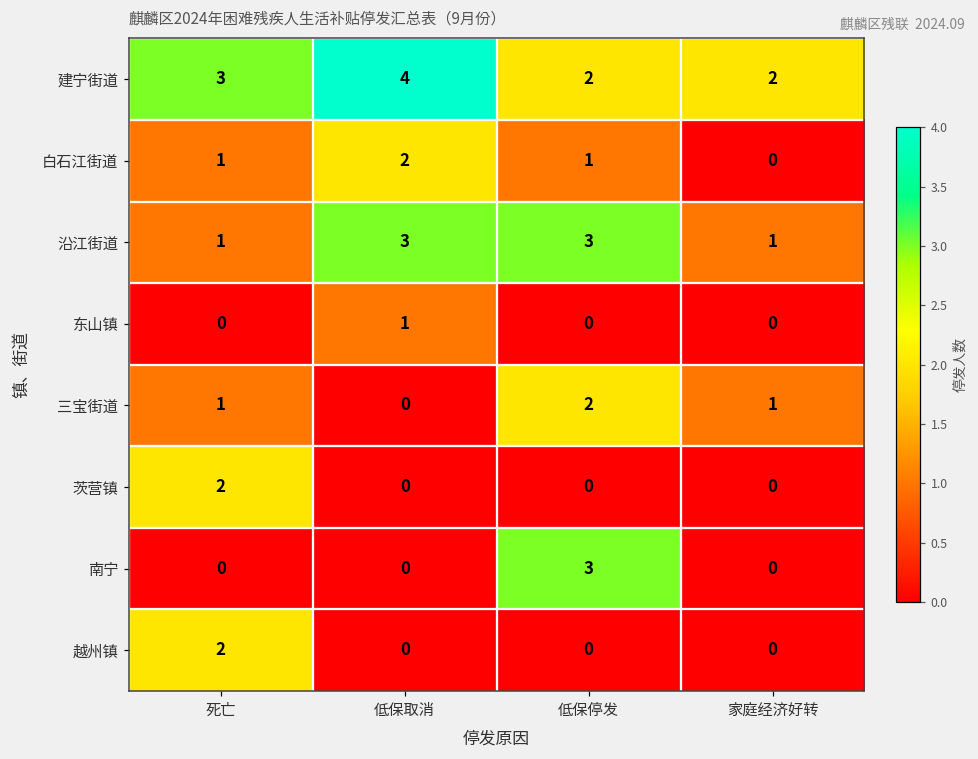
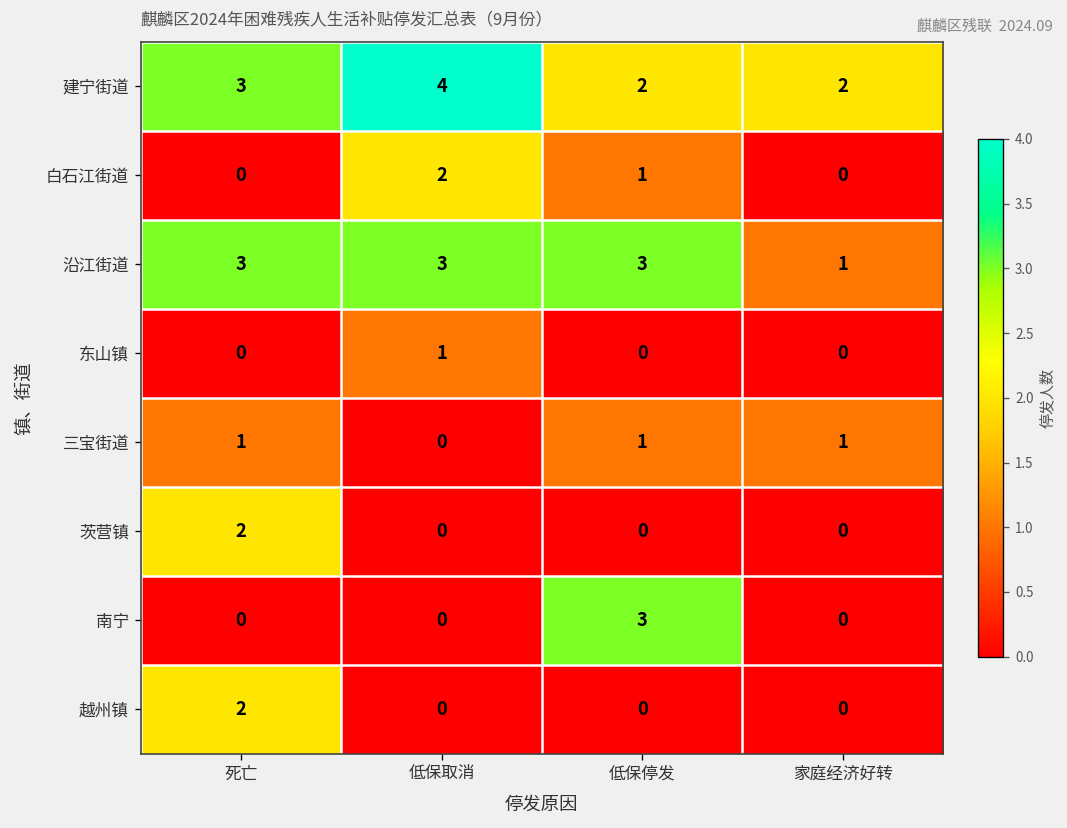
  {
    "建宁街道": {
      "死亡": 3,
      "低保取消": 4,
      "低保停发": 2,
      "家庭经济好转": 2
    },
    "白石江街道": {
-     "死亡": 1,
+     "死亡": 0,
      "低保取消": 2,
      "低保停发": 1,
      "家庭经济好转": 0
    },
    "沿江街道": {
-     "死亡": 1,
+     "死亡": 3,
      "低保取消": 3,
      "低保停发": 3,
      "家庭经济好转": 1
    },
    "东山镇": {
      "死亡": 0,
      "低保取消": 1,
      "低保停发": 0,
      "家庭经济好转": 0
    },
    "三宝街道": {
      "死亡": 1,
      "低保取消": 0,
-     "低保停发": 2,
+     "低保停发": 1,
      "家庭经济好转": 1
    },
    "茨营镇": {
      "死亡": 2,
      "低保取消": 0,
      "低保停发": 0,
      "家庭经济好转": 0
    },
    "南宁": {
      "死亡": 0,
      "低保取消": 0,
      "低保停发": 3,
      "家庭经济好转": 0
    },
    "越州镇": {
      "死亡": 2,
      "低保取消": 0,
      "低保停发": 0,
      "家庭经济好转": 0
    }
  }
